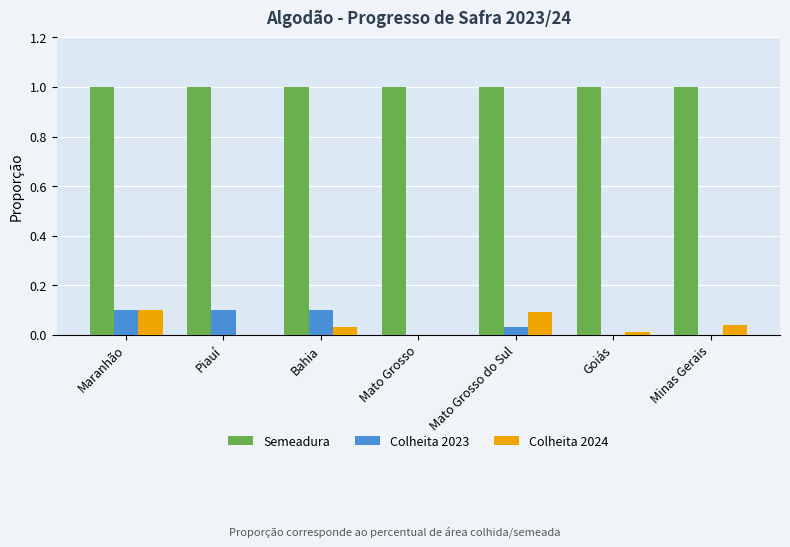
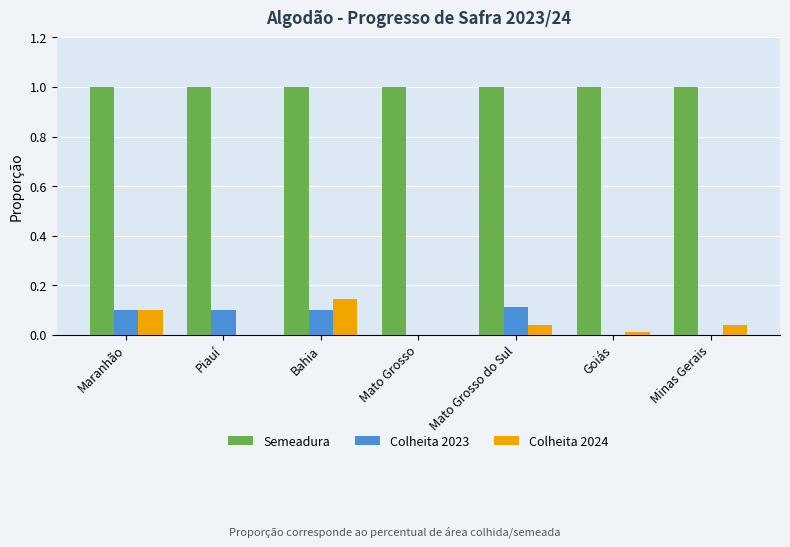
  {
    "Semeadura": {
      "Maranhão": 1.00,
      "Piauí": 1.00,
      "Bahia": 1.00,
      "Mato Grosso": 1.00,
      "Mato Grosso do Sul": 1.00,
      "Goiás": 1.00,
      "Minas Gerais": 1.00
    },
    "Colheita 2023": {
      "Maranhão": 0.10,
      "Piauí": 0.10,
      "Bahia": 0.10,
      "Mato Grosso": 0.00,
-     "Mato Grosso do Sul": 0.03,
+     "Mato Grosso do Sul": 0.11,
      "Goiás": 0.00,
      "Minas Gerais": 0.00
    },
    "Colheita 2024": {
      "Maranhão": 0.10,
      "Piauí": 0.00,
-     "Bahia": 0.03,
+     "Bahia": 0.15,
      "Mato Grosso": 0.00,
-     "Mato Grosso do Sul": 0.09,
+     "Mato Grosso do Sul": 0.04,
      "Minas Gerais": 0.04
    }
  }
